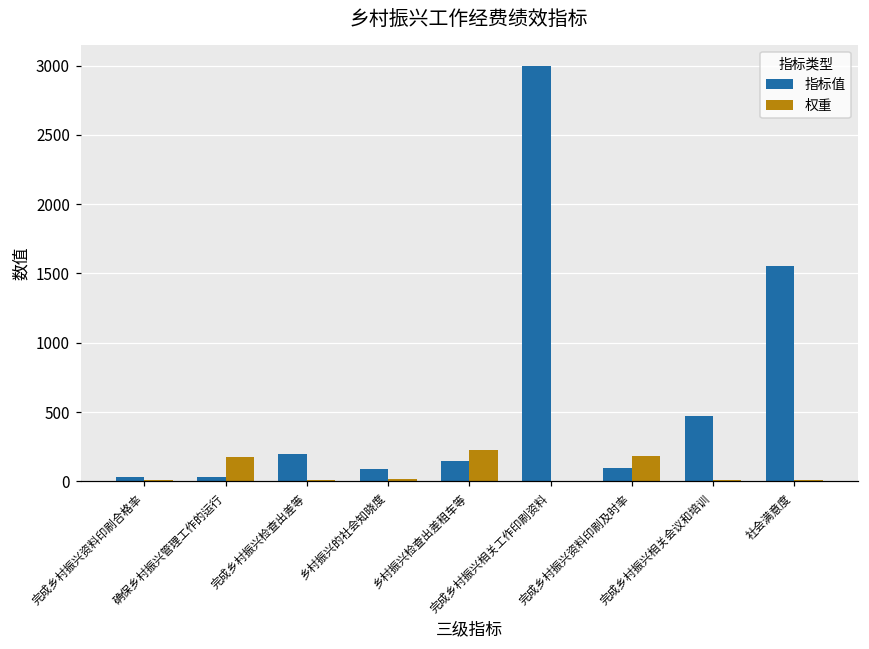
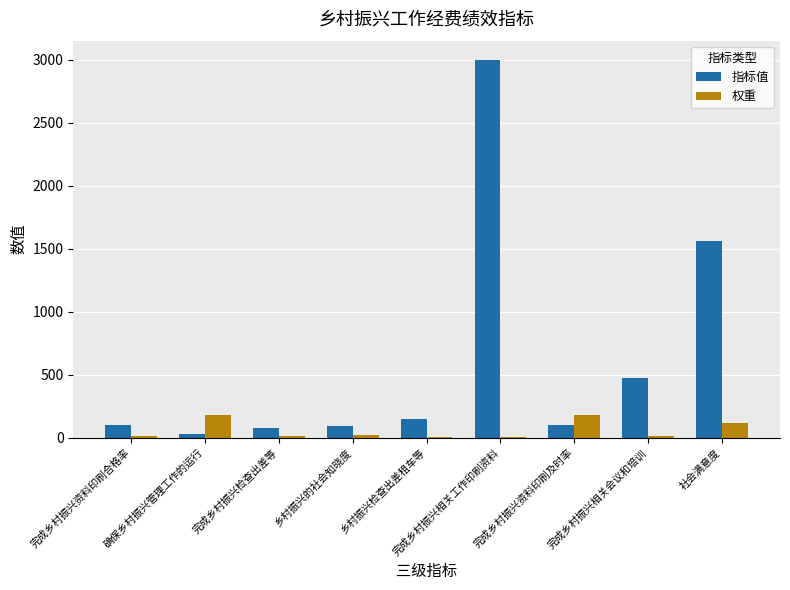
  {
    "指标值": {
-     "完成乡村振兴资料印刷合格率": 30,
+     "完成乡村振兴资料印刷合格率": 100,
      "确保乡村振兴管理工作的运行": 30,
-     "完成乡村振兴检查出差等": 200,
+     "完成乡村振兴检查出差等": 80,
      "乡村振兴的社会知晓度": 90,
      "乡村振兴检查出差租车等": 150,
      "完成乡村振兴相关工作印刷资料": 3000,
      "完成乡村振兴资料印刷及时率": 100,
      "完成乡村振兴相关会议和培训": 480,
      "社会满意度": 1560
    },
    "权重": {
      "确保乡村振兴管理工作的运行": 180,
      "乡村振兴的社会知晓度": 20,
-     "乡村振兴检查出差租车等": 220,
+     "乡村振兴检查出差租车等": 10,
      "完成乡村振兴资料印刷及时率": 180,
-     "社会满意度": 10
+     "社会满意度": 110
    }
  }
